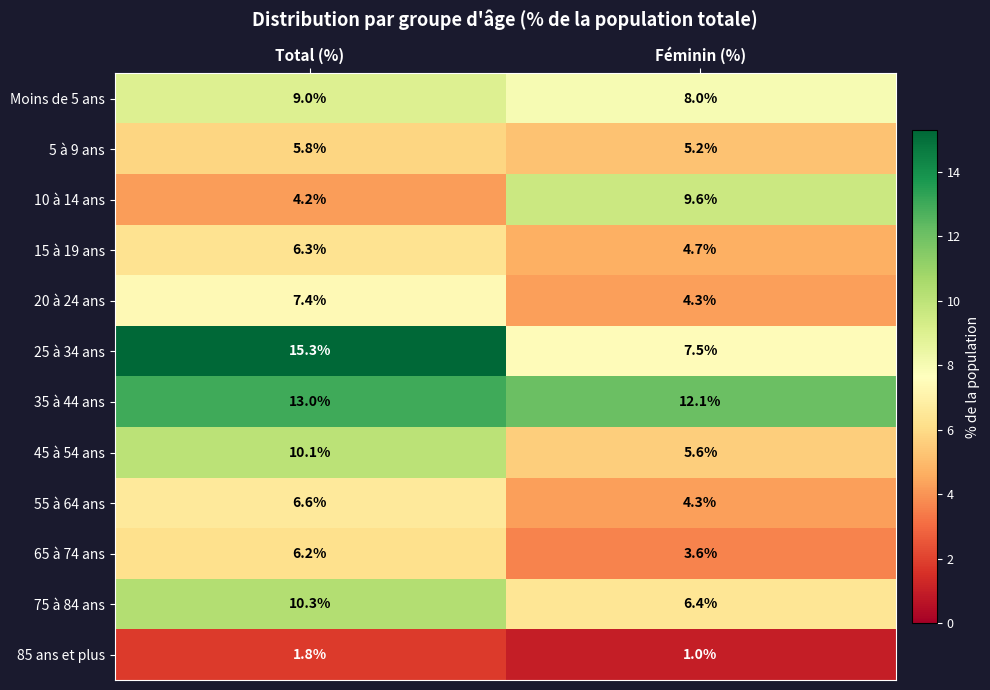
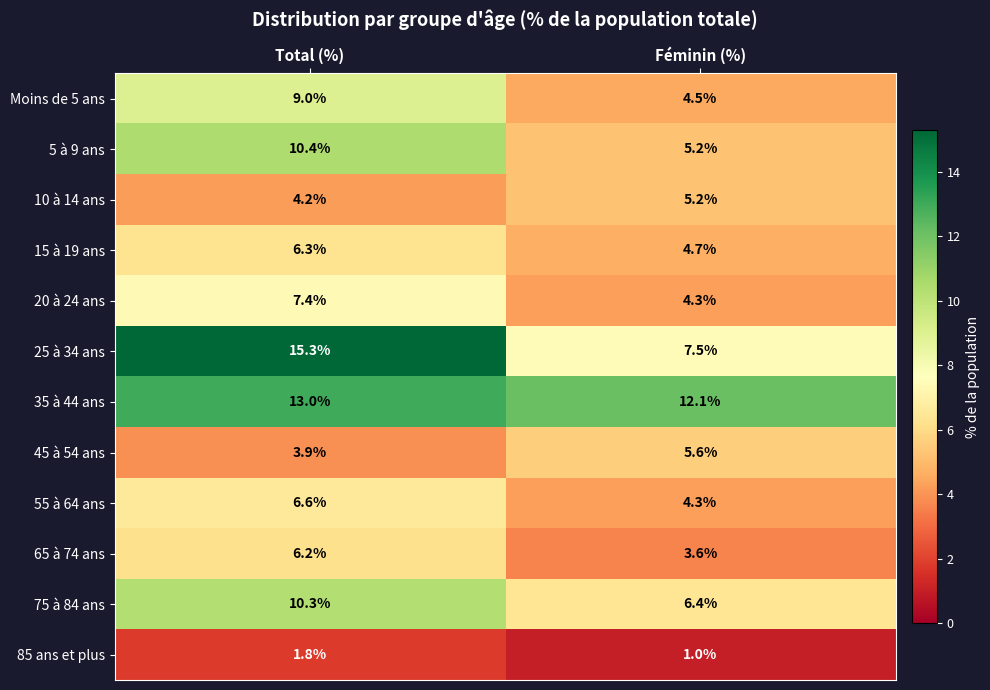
  {
    "Moins de 5 ans": {
      "Total (%)": "9.0%",
-     "Féminin (%)": "8.0%"
+     "Féminin (%)": "4.5%"
    },
    "5 à 9 ans": {
-     "Total (%)": "5.8%",
+     "Total (%)": "10.4%",
      "Féminin (%)": "5.2%"
    },
    "10 à 14 ans": {
      "Total (%)": "4.2%",
-     "Féminin (%)": "9.6%"
+     "Féminin (%)": "5.2%"
    },
    "15 à 19 ans": {
      "Total (%)": "6.3%",
      "Féminin (%)": "4.7%"
    },
    "20 à 24 ans": {
      "Total (%)": "7.4%",
      "Féminin (%)": "4.3%"
    },
    "25 à 34 ans": {
      "Total (%)": "15.3%",
      "Féminin (%)": "7.5%"
    },
    "35 à 44 ans": {
      "Total (%)": "13.0%",
      "Féminin (%)": "12.1%"
    },
    "45 à 54 ans": {
-     "Total (%)": "10.1%",
+     "Total (%)": "3.9%",
      "Féminin (%)": "5.6%"
    },
    "55 à 64 ans": {
      "Total (%)": "6.6%",
      "Féminin (%)": "4.3%"
    },
    "65 à 74 ans": {
      "Total (%)": "6.2%",
      "Féminin (%)": "3.6%"
    },
    "75 à 84 ans": {
      "Total (%)": "10.3%",
      "Féminin (%)": "6.4%"
    },
    "85 ans et plus": {
      "Total (%)": "1.8%",
      "Féminin (%)": "1.0%"
    }
  }
